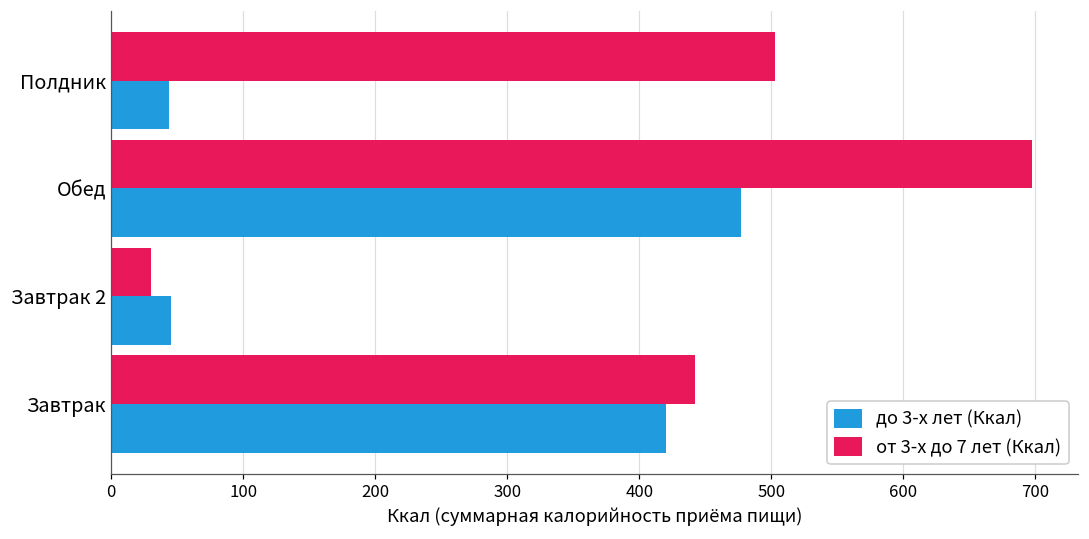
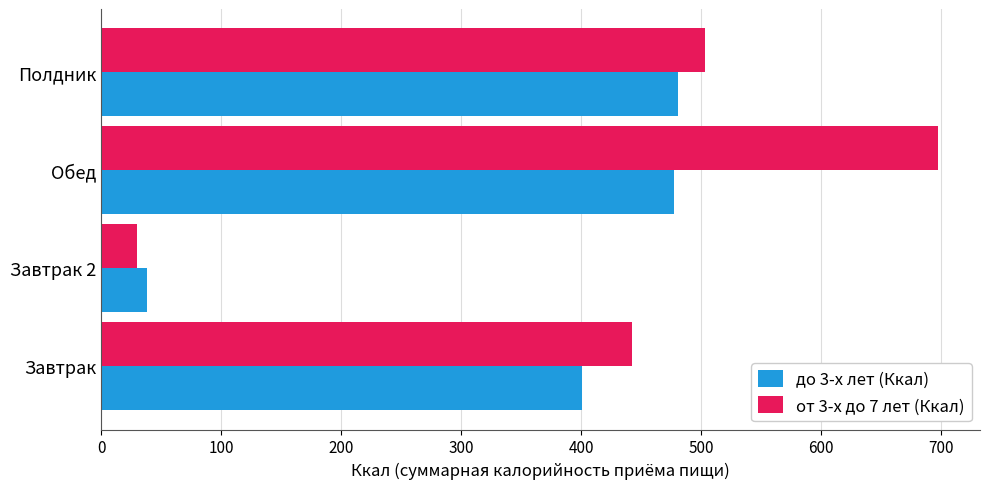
  {
    "до 3-х лет (Ккал)": {
-     "Полдник": 44,
+     "Полдник": 481,
      "Обед": 477,
-     "Завтрак 2": 45,
-     "Завтрак": 421
+     "Завтрак 2": 38,
+     "Завтрак": 401
    },
    "от 3-х до 7 лет (Ккал)": {
      "Полдник": 503,
      "Обед": 698,
      "Завтрак 2": 30,
      "Завтрак": 443
    }
  }
